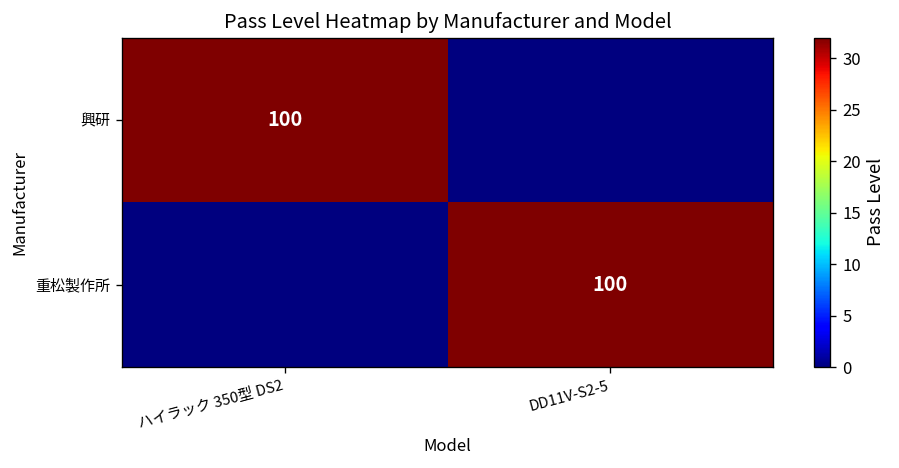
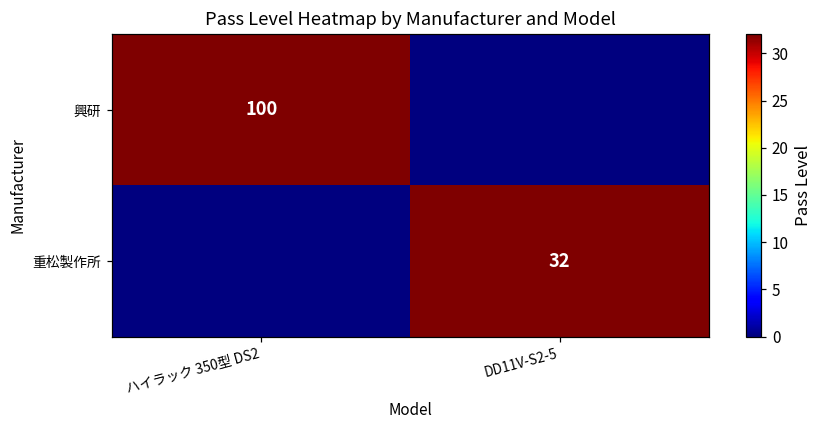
  {
    "興研": {
      "ハイラック 350型 DS2": 100
    },
    "重松製作所": {
-     "DD11V-S2-5": 100
+     "DD11V-S2-5": 32
    }
  }
